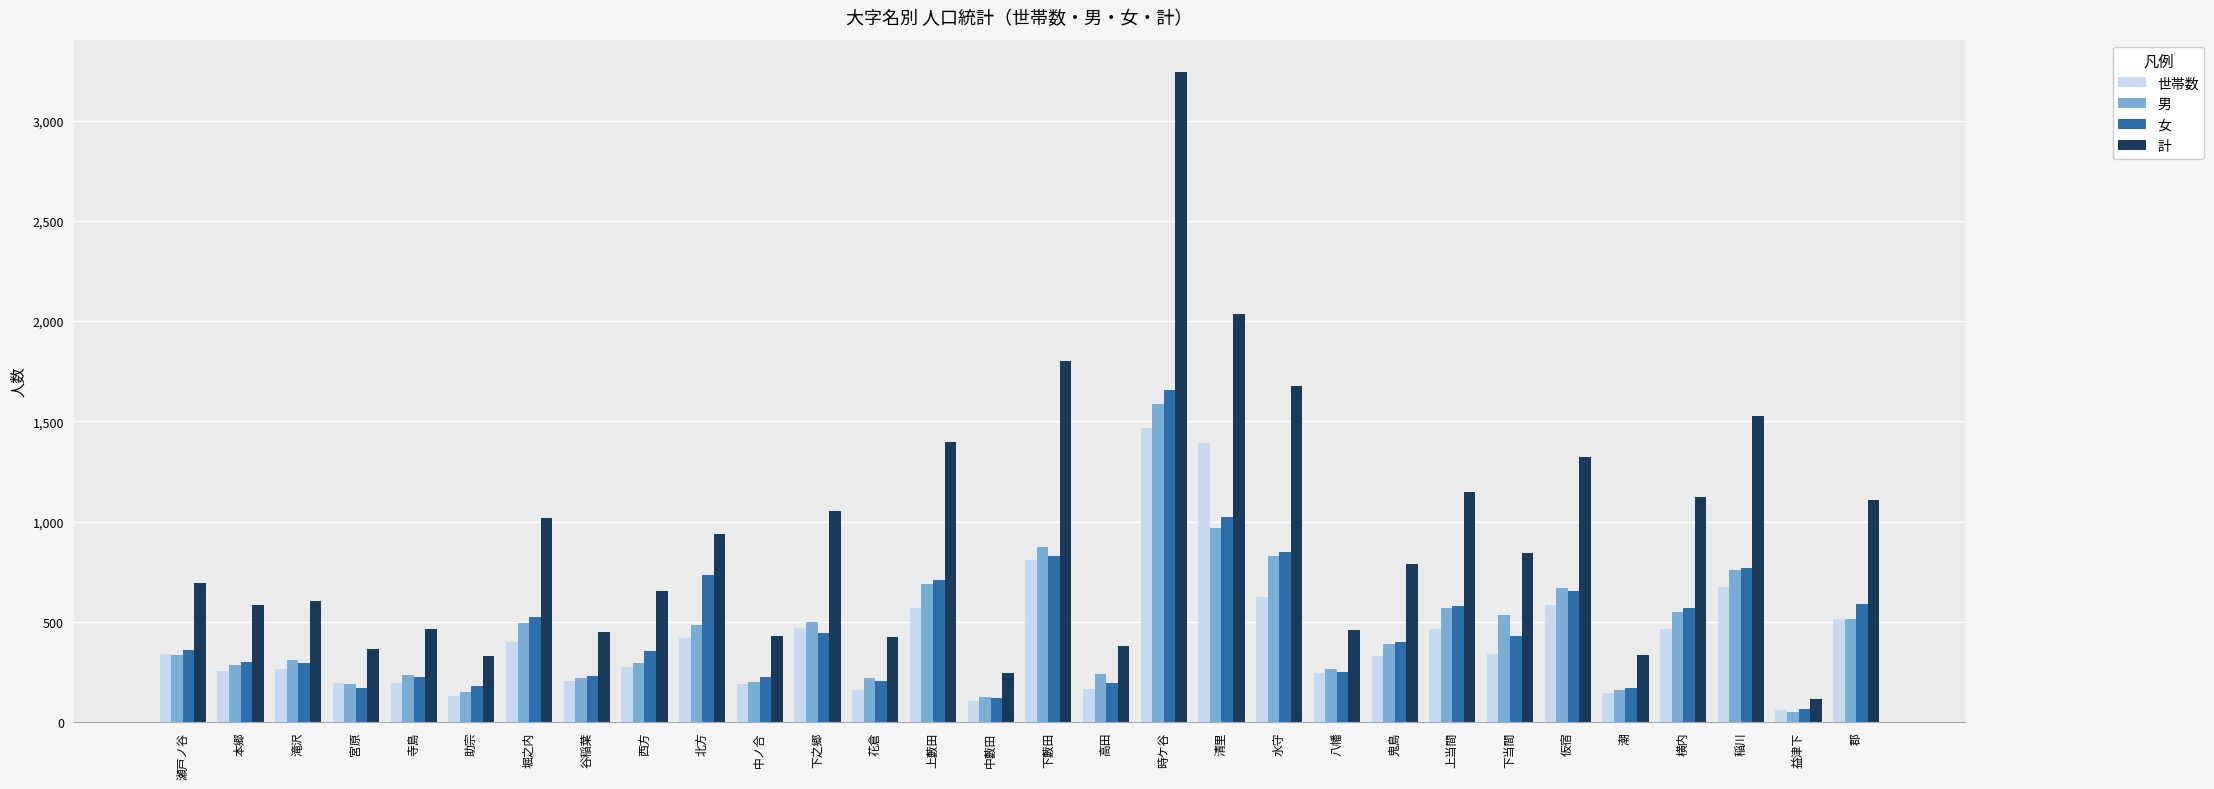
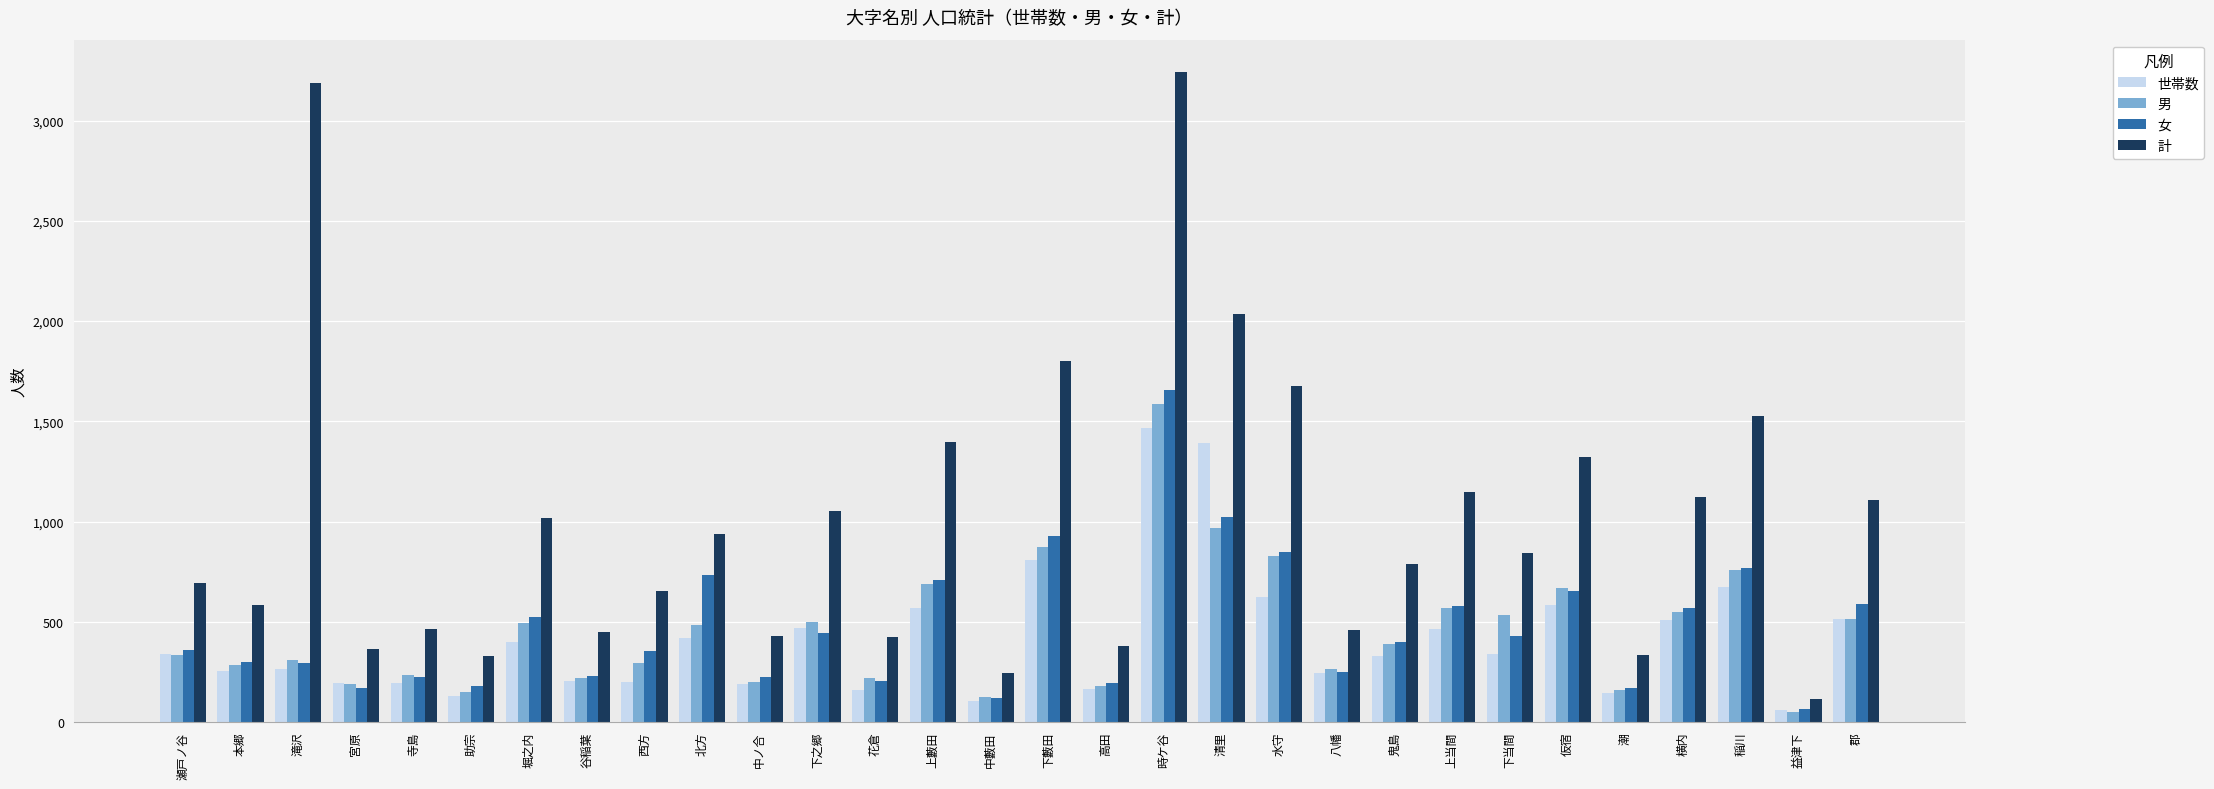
  {
    "世帯数": {
      "瀬戸ノ谷": "340",
      "本郷": "260",
      "滝沢": "270",
      "宮原": "200",
      "寺島": "200",
      "助宗": "130",
      "堀之内": "400",
      "谷稲葉": "200",
-     "西方": "280",
+     "西方": "200",
      "北方": "420",
      "中ノ合": "190",
      "下之郷": "470",
      "花倉": "160",
      "上藪田": "570",
      "中藪田": "100",
      "下藪田": "810",
      "高田": "170",
      "時ケ谷": "1,470",
      "清里": "1,390",
      "水守": "630",
      "八幡": "240",
      "鬼島": "330",
      "上当間": "460",
      "下当間": "340",
      "仮宿": "590",
      "潮": "140",
-     "横内": "460",
+     "横内": "510",
      "稲川": "680",
      "益津下": "60",
      "郡": "510"
    },
    "男": {
      "瀬戸ノ谷": "340",
      "本郷": "290",
      "滝沢": "310",
      "宮原": "190",
      "寺島": "240",
      "助宗": "150",
      "堀之内": "490",
      "谷稲葉": "220",
      "西方": "300",
      "北方": "490",
      "中ノ合": "200",
      "下之郷": "500",
      "花倉": "220",
      "上藪田": "690",
      "中藪田": "130",
      "下藪田": "870",
-     "高田": "240",
+     "高田": "180",
      "時ケ谷": "1,590",
      "清里": "970",
      "水守": "830",
      "八幡": "270",
      "鬼島": "390",
      "上当間": "570",
      "下当間": "530",
      "仮宿": "670",
      "潮": "160",
      "横内": "550",
      "稲川": "760",
      "益津下": "50",
      "郡": "520"
    },
    "女": {
      "瀬戸ノ谷": "360",
      "本郷": "300",
      "滝沢": "290",
      "宮原": "170",
      "寺島": "230",
      "助宗": "180",
      "堀之内": "520",
      "谷稲葉": "230",
      "西方": "350",
      "北方": "730",
      "中ノ合": "230",
      "下之郷": "440",
      "花倉": "210",
      "上藪田": "710",
      "中藪田": "120",
-     "下藪田": "830",
+     "下藪田": "930",
      "高田": "200",
      "時ケ谷": "1,660",
      "清里": "1,020",
      "水守": "850",
      "八幡": "250",
      "鬼島": "400",
      "上当間": "580",
      "下当間": "430",
      "仮宿": "650",
      "潮": "170",
      "横内": "570",
      "稲川": "770",
      "益津下": "70",
      "郡": "590"
    },
    "計": {
      "瀬戸ノ谷": "690",
      "本郷": "590",
-     "滝沢": "600",
+     "滝沢": "3,190",
      "宮原": "360",
      "寺島": "460",
      "助宗": "330",
      "堀之内": "1,020",
      "谷稲葉": "450",
      "西方": "650",
      "北方": "940",
      "中ノ合": "430",
      "下之郷": "1,050",
      "花倉": "430",
      "上藪田": "1,400",
      "中藪田": "250",
      "下藪田": "1,800",
      "高田": "380",
      "時ケ谷": "3,240",
      "清里": "2,040",
      "水守": "1,680",
      "八幡": "460",
      "鬼島": "790",
      "上当間": "1,150",
      "下当間": "840",
      "仮宿": "1,320",
      "潮": "340",
      "横内": "1,120",
      "稲川": "1,530",
      "益津下": "120",
      "郡": "1,110"
    }
  }
